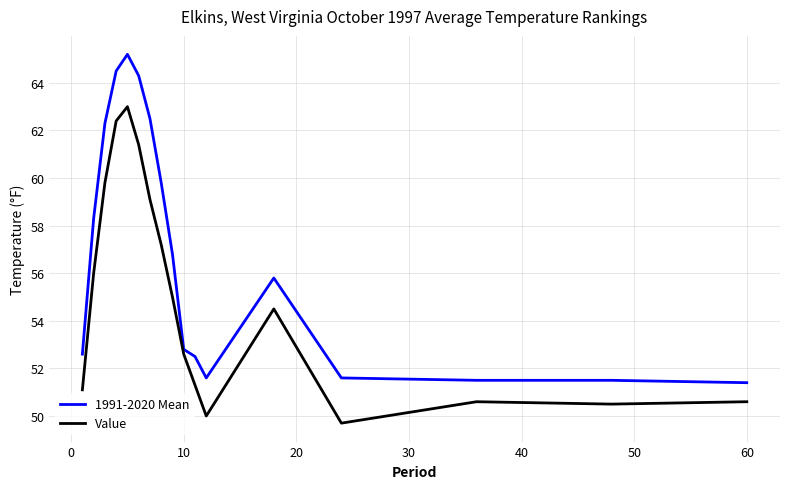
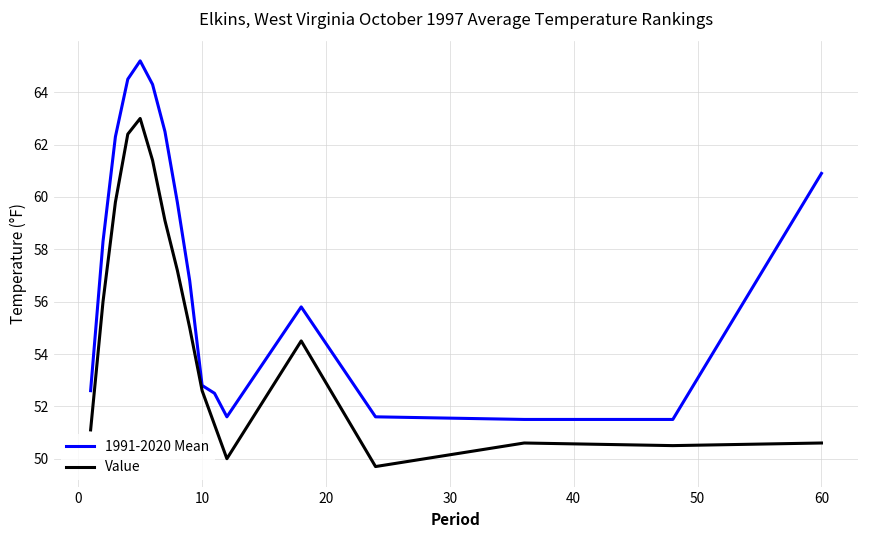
  {
    "1991-2020 Mean": {
      "10": 52.8,
-     "60": 51.4
+     "60": 60.9
    },
    "Value": {
      "10": 52.6,
      "60": 50.6
    }
  }
